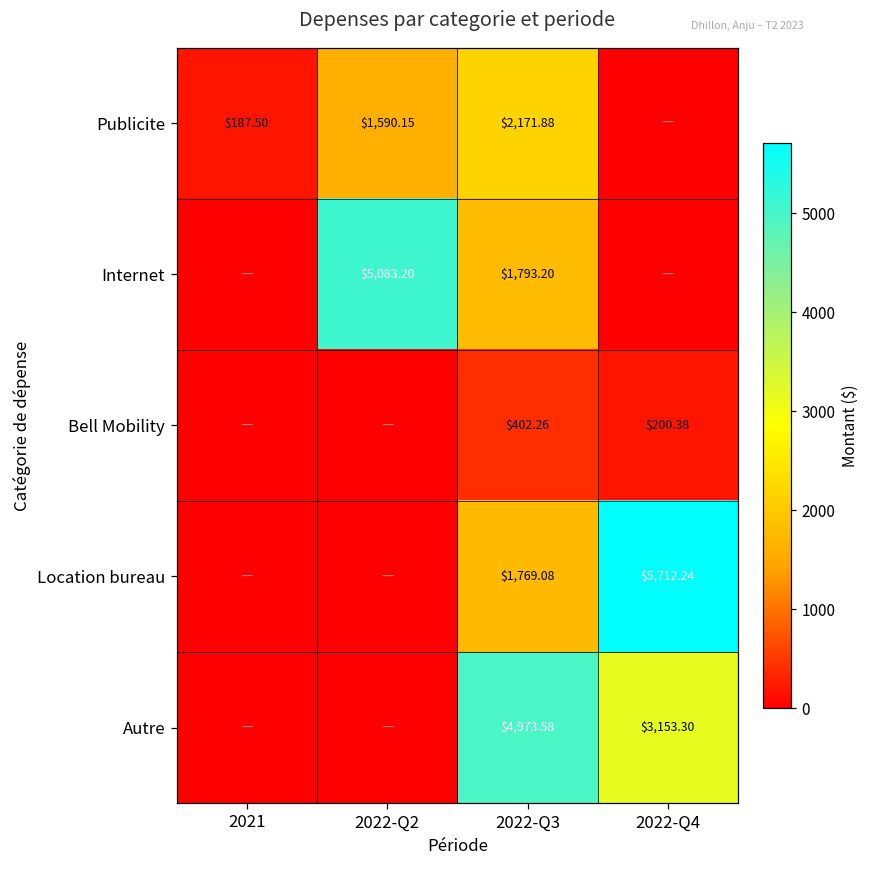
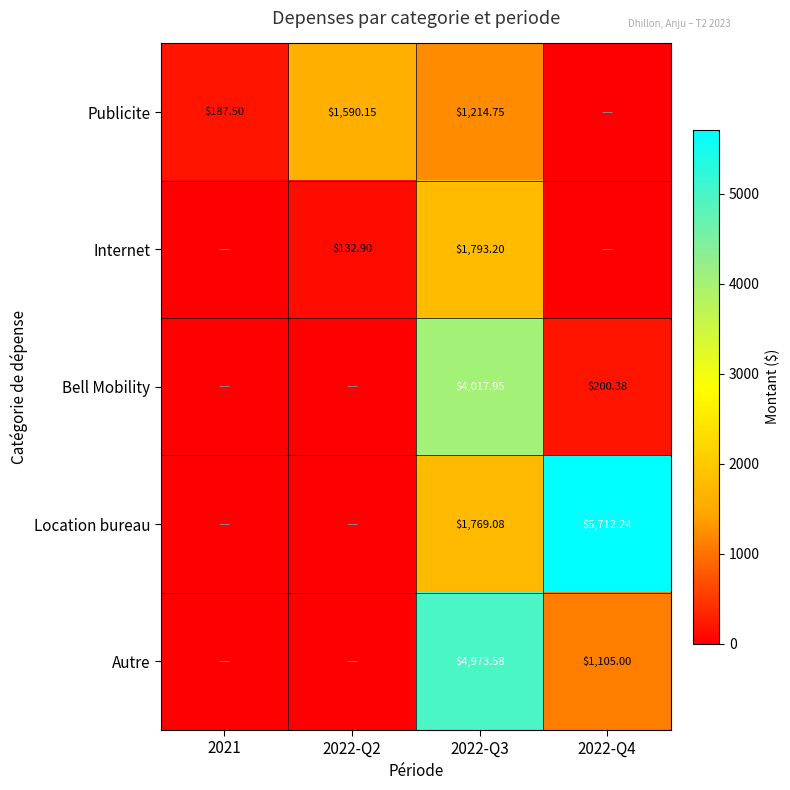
  {
    "Publicite": {
      "2021": "$187.50",
      "2022-Q2": "$1,590.15",
-     "2022-Q3": "$2,171.88"
+     "2022-Q3": "$1,214.75"
    },
    "Internet": {
-     "2022-Q2": "$5,083.20",
+     "2022-Q2": "$132.90",
      "2022-Q3": "$1,793.20"
    },
    "Bell Mobility": {
-     "2022-Q3": "$402.26",
+     "2022-Q3": "$4,017.95",
      "2022-Q4": "$200.38"
    },
    "Location bureau": {
      "2022-Q3": "$1,769.08",
      "2022-Q4": "$5,712.24"
    },
    "Autre": {
      "2022-Q3": "$4,973.58",
-     "2022-Q4": "$3,153.30"
+     "2022-Q4": "$1,105.00"
    }
  }
